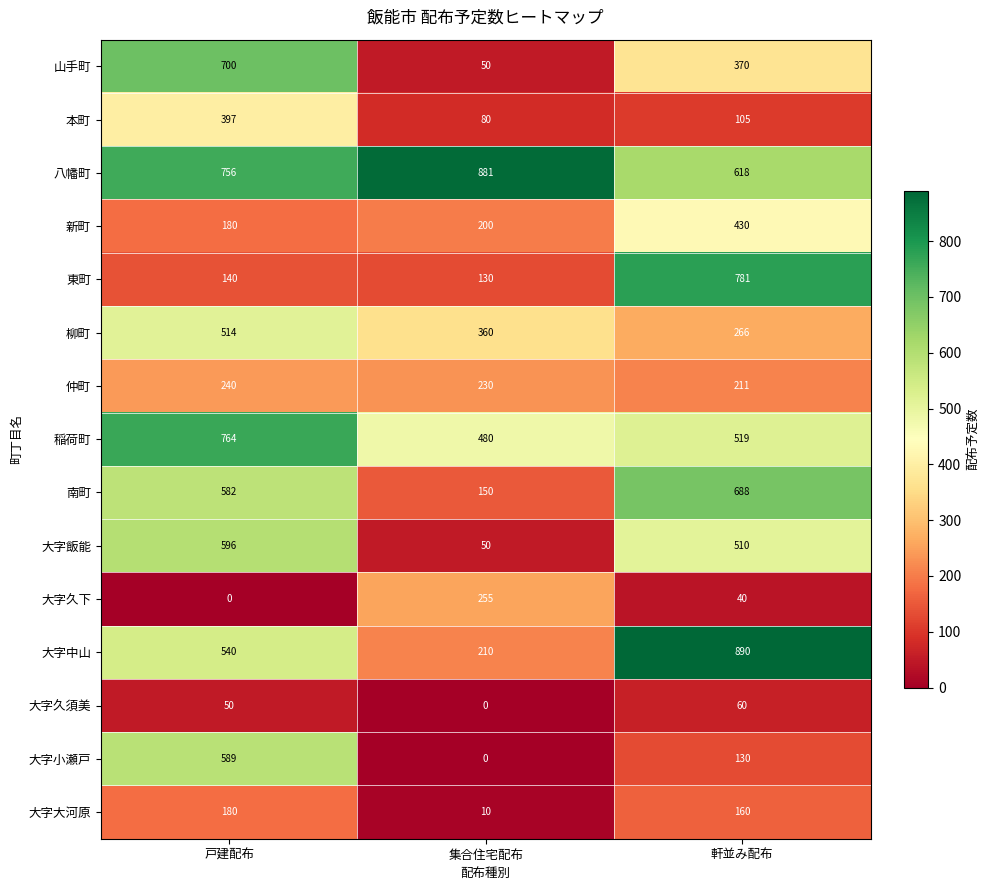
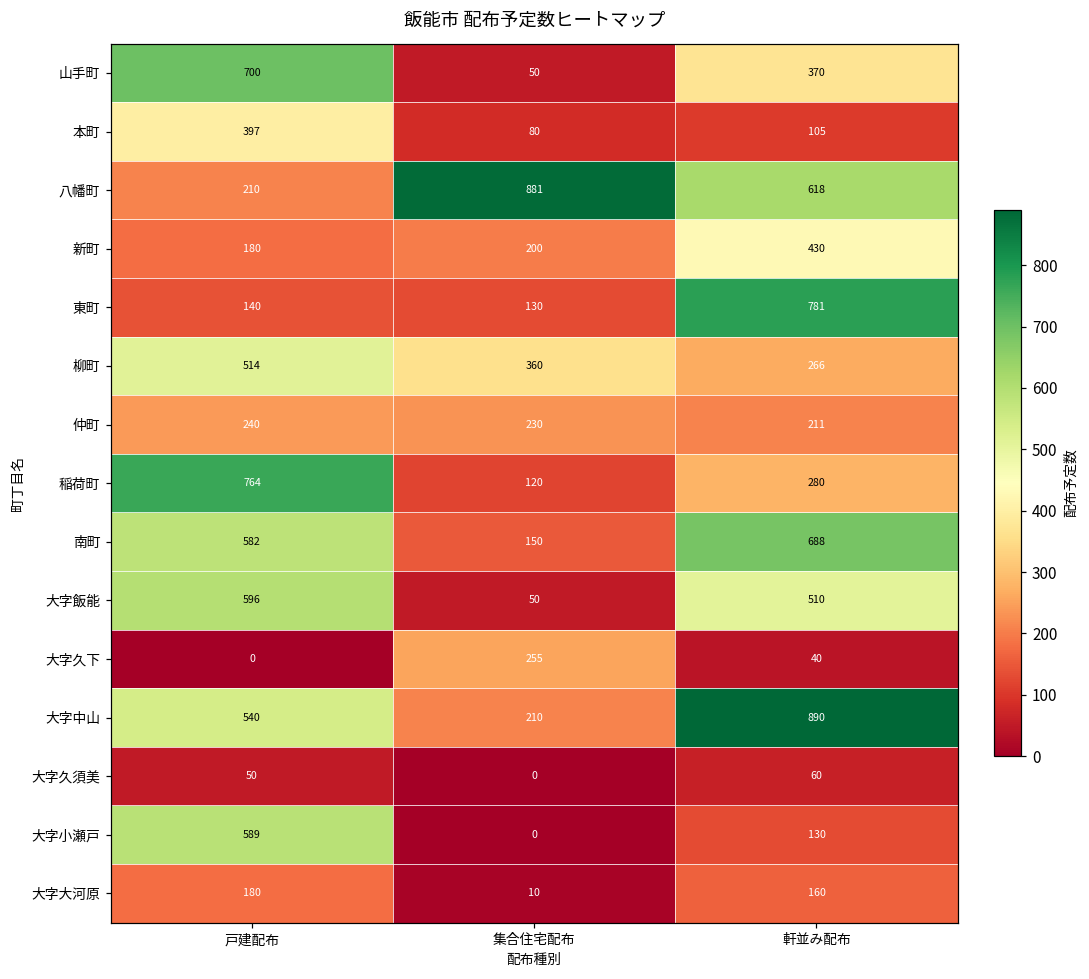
  {
    "山手町": {
      "戸建配布": 700,
      "集合住宅配布": 50,
      "軒並み配布": 370
    },
    "本町": {
      "戸建配布": 397,
      "集合住宅配布": 80,
      "軒並み配布": 105
    },
    "八幡町": {
-     "戸建配布": 756,
+     "戸建配布": 210,
      "集合住宅配布": 881,
      "軒並み配布": 618
    },
    "新町": {
      "戸建配布": 180,
      "集合住宅配布": 200,
      "軒並み配布": 430
    },
    "東町": {
      "戸建配布": 140,
      "集合住宅配布": 130,
      "軒並み配布": 781
    },
    "柳町": {
      "戸建配布": 514,
      "集合住宅配布": 360,
      "軒並み配布": 266
    },
    "仲町": {
      "戸建配布": 240,
      "集合住宅配布": 230,
      "軒並み配布": 211
    },
    "稲荷町": {
      "戸建配布": 764,
-     "集合住宅配布": 480,
-     "軒並み配布": 519
+     "集合住宅配布": 120,
+     "軒並み配布": 280
    },
    "南町": {
      "戸建配布": 582,
      "集合住宅配布": 150,
      "軒並み配布": 688
    },
    "大字飯能": {
      "戸建配布": 596,
      "集合住宅配布": 50,
      "軒並み配布": 510
    },
    "大字久下": {
      "戸建配布": 0,
      "集合住宅配布": 255,
      "軒並み配布": 40
    },
    "大字中山": {
      "戸建配布": 540,
      "集合住宅配布": 210,
      "軒並み配布": 890
    },
    "大字久須美": {
      "戸建配布": 50,
      "集合住宅配布": 0,
      "軒並み配布": 60
    },
    "大字小瀬戸": {
      "戸建配布": 589,
      "集合住宅配布": 0,
      "軒並み配布": 130
    },
    "大字大河原": {
      "戸建配布": 180,
      "集合住宅配布": 10,
      "軒並み配布": 160
    }
  }
